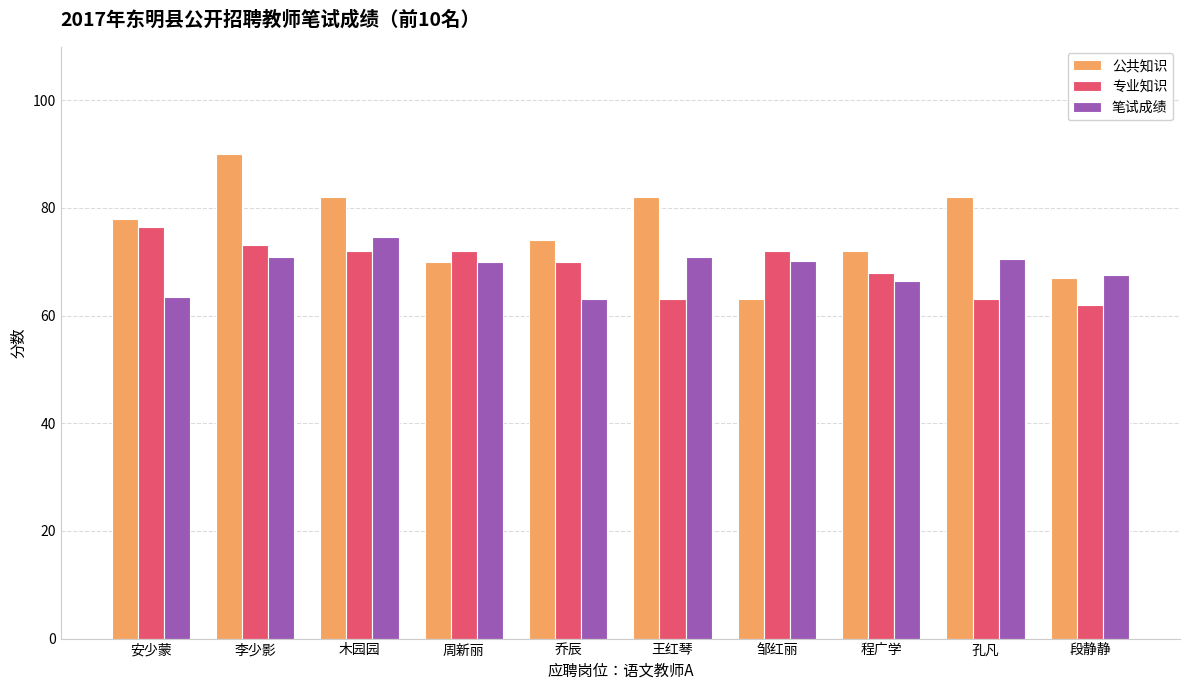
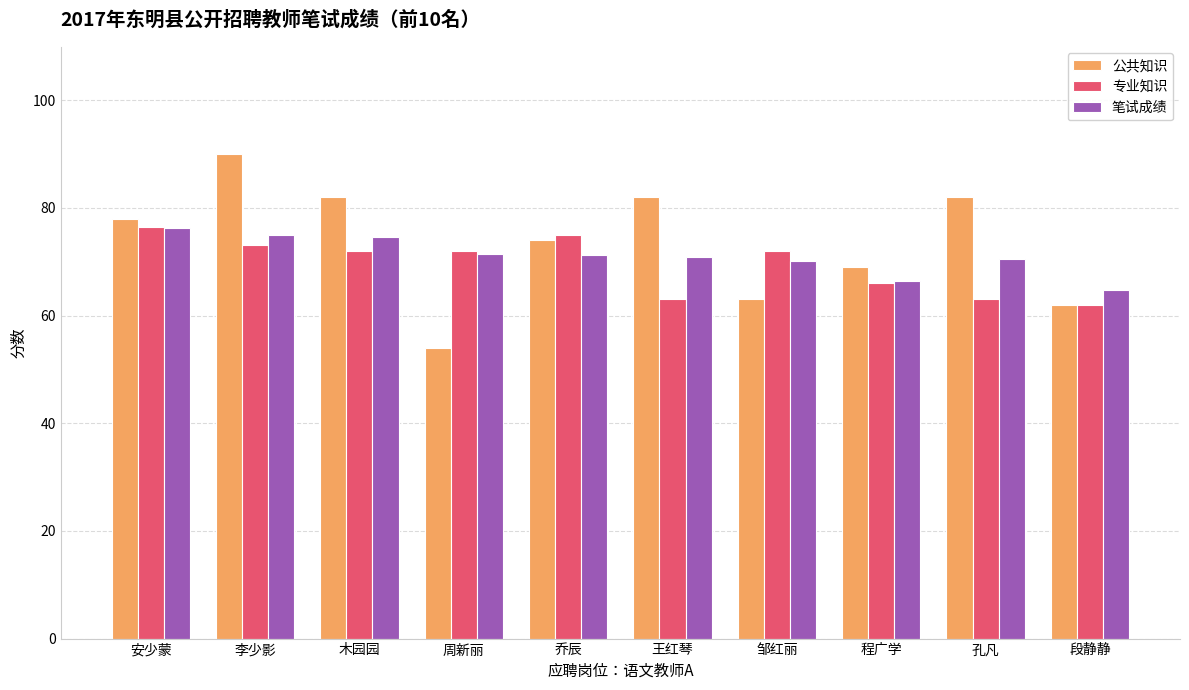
  {
    "公共知识": {
      "安少蒙": 78,
      "李少影": 90,
      "木园园": 82,
-     "周新丽": 70,
+     "周新丽": 54,
      "乔辰": 74,
      "王红琴": 82,
      "邹红丽": 63,
-     "程广学": 72,
+     "程广学": 69,
      "孔凡": 82,
-     "段静静": 67
+     "段静静": 62
    },
    "专业知识": {
      "安少蒙": 77,
      "李少影": 73,
      "木园园": 72,
      "周新丽": 72,
-     "乔辰": 70,
+     "乔辰": 75,
      "王红琴": 63,
      "邹红丽": 72,
-     "程广学": 68,
+     "程广学": 66,
      "孔凡": 63,
      "段静静": 62
    },
    "笔试成绩": {
-     "安少蒙": 64,
-     "李少影": 71,
+     "安少蒙": 76,
+     "李少影": 75,
      "木园园": 75,
-     "周新丽": 70,
-     "乔辰": 63,
+     "周新丽": 71,
+     "乔辰": 71,
      "王红琴": 71,
      "邹红丽": 70,
      "程广学": 66,
      "孔凡": 71,
-     "段静静": 68
+     "段静静": 65
    }
  }
